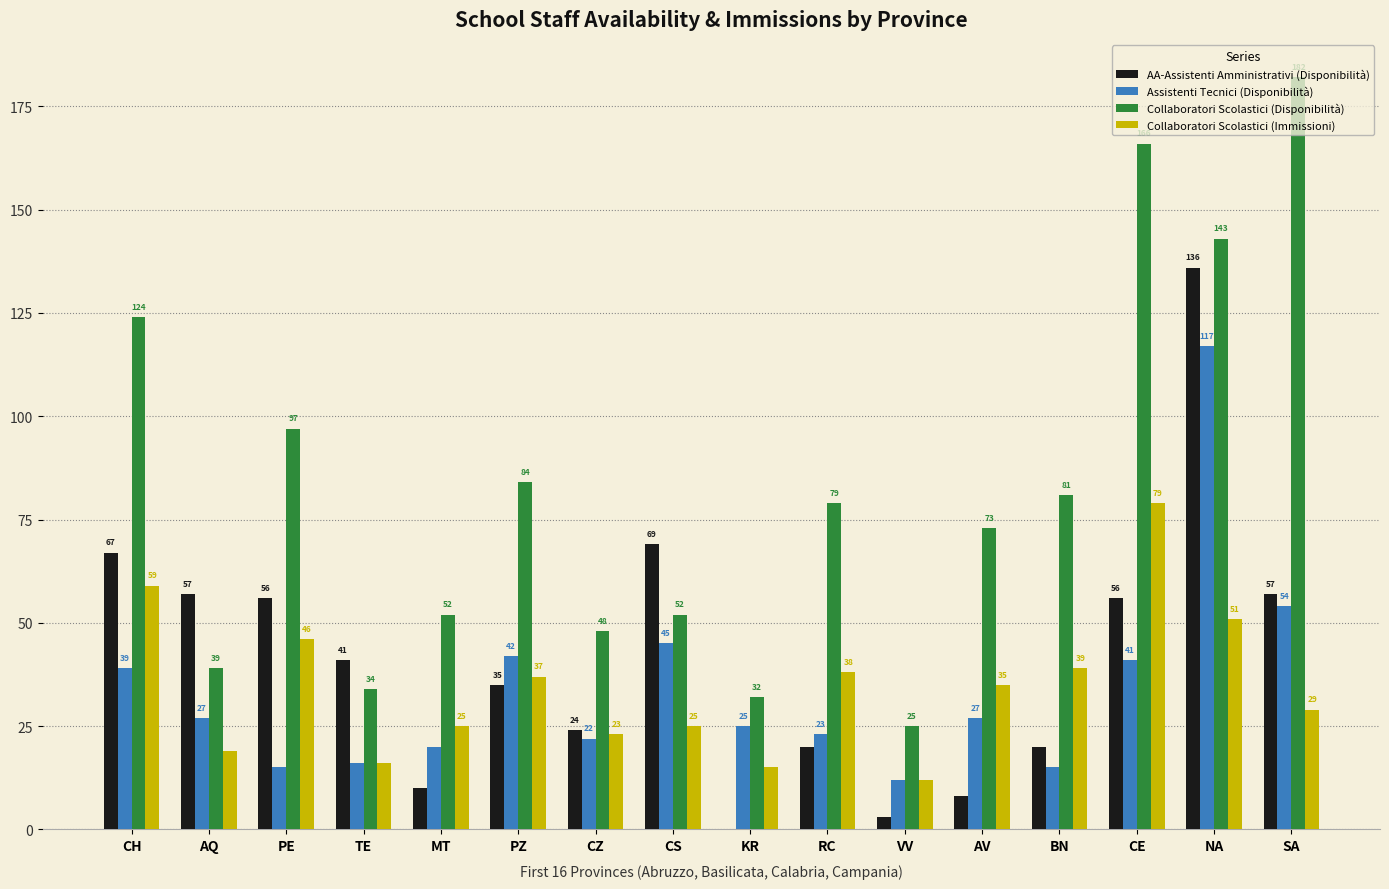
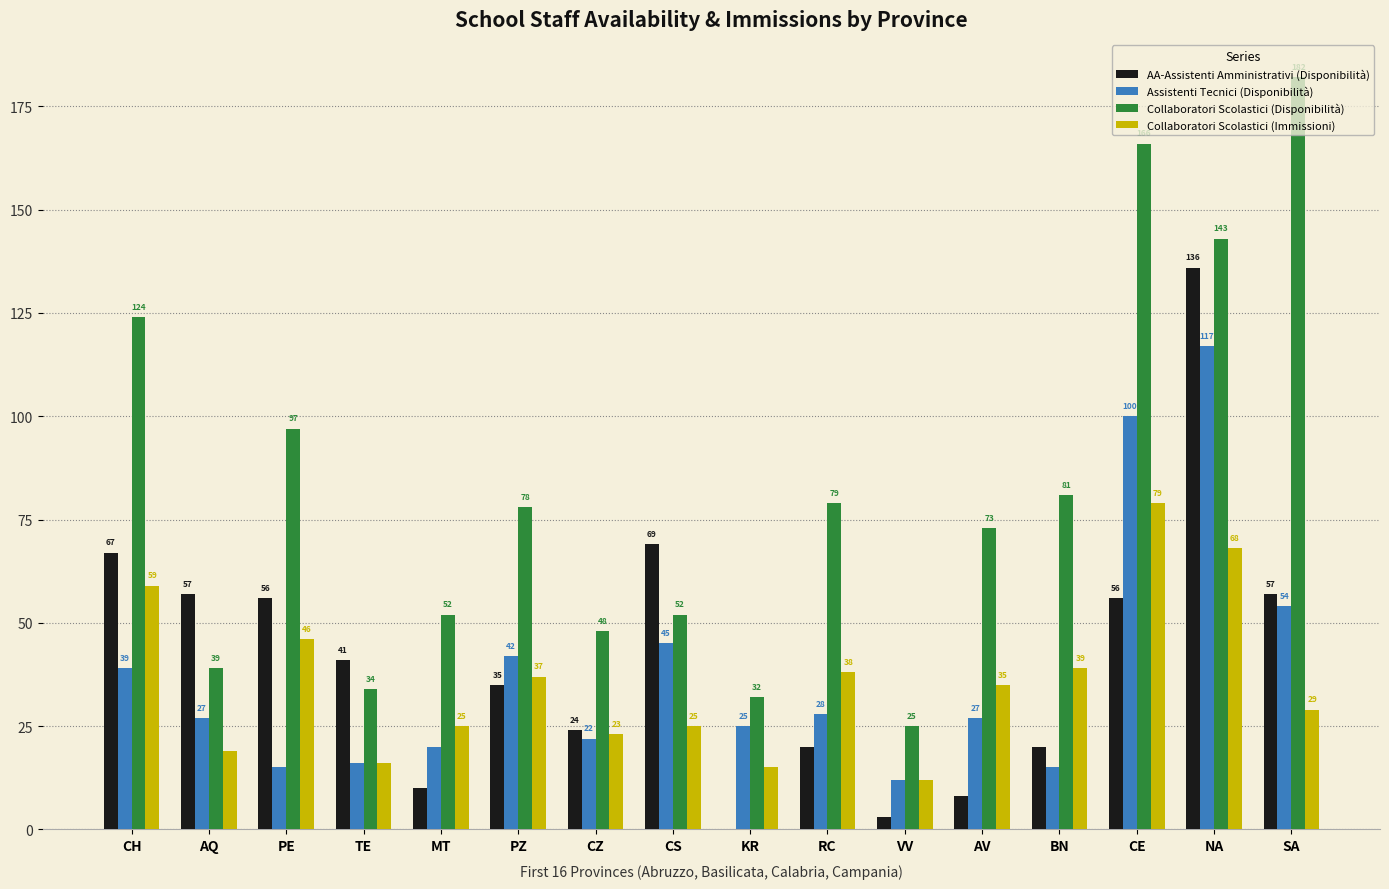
  {
    "AA-Assistenti Amministrativi (Disponibilità)": {
      "CH": 67,
      "AQ": 57,
      "PE": 56,
      "TE": 41,
      "PZ": 35,
      "CZ": 24,
      "CS": 69,
      "CE": 56,
      "NA": 136,
      "SA": 57
    },
    "Assistenti Tecnici (Disponibilità)": {
      "CH": 39,
      "AQ": 27,
      "PZ": 42,
      "CZ": 22,
      "CS": 45,
      "KR": 25,
-     "RC": 23,
+     "RC": 28,
      "AV": 27,
-     "CE": 41,
+     "CE": 100,
      "NA": 117,
      "SA": 54
    },
    "Collaboratori Scolastici (Disponibilità)": {
      "CH": 124,
      "AQ": 39,
      "PE": 97,
      "TE": 34,
      "MT": 52,
-     "PZ": 84,
+     "PZ": 78,
      "CZ": 48,
      "CS": 52,
      "KR": 32,
      "RC": 79,
      "VV": 25,
      "AV": 73,
      "BN": 81,
      "NA": 143
    },
    "Collaboratori Scolastici (Immissioni)": {
      "CH": 59,
      "PE": 46,
      "MT": 25,
      "PZ": 37,
      "CZ": 23,
      "CS": 25,
      "RC": 38,
      "AV": 35,
      "BN": 39,
      "CE": 79,
-     "NA": 51,
+     "NA": 68,
      "SA": 29
    }
  }
